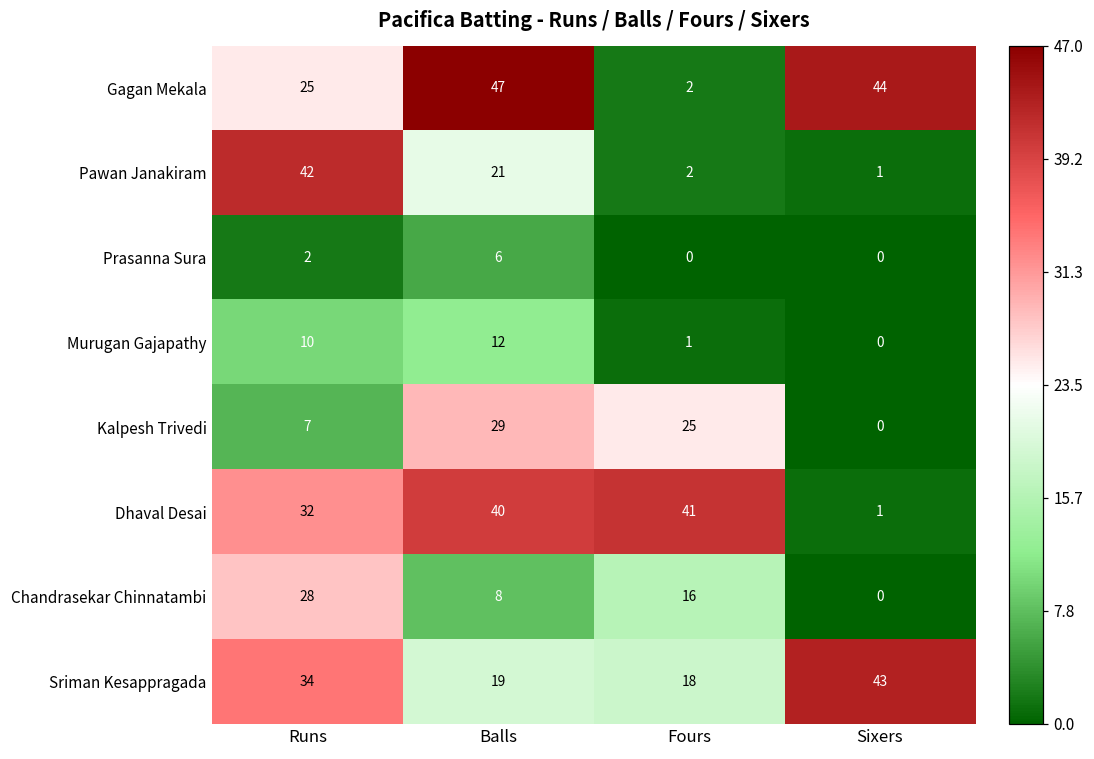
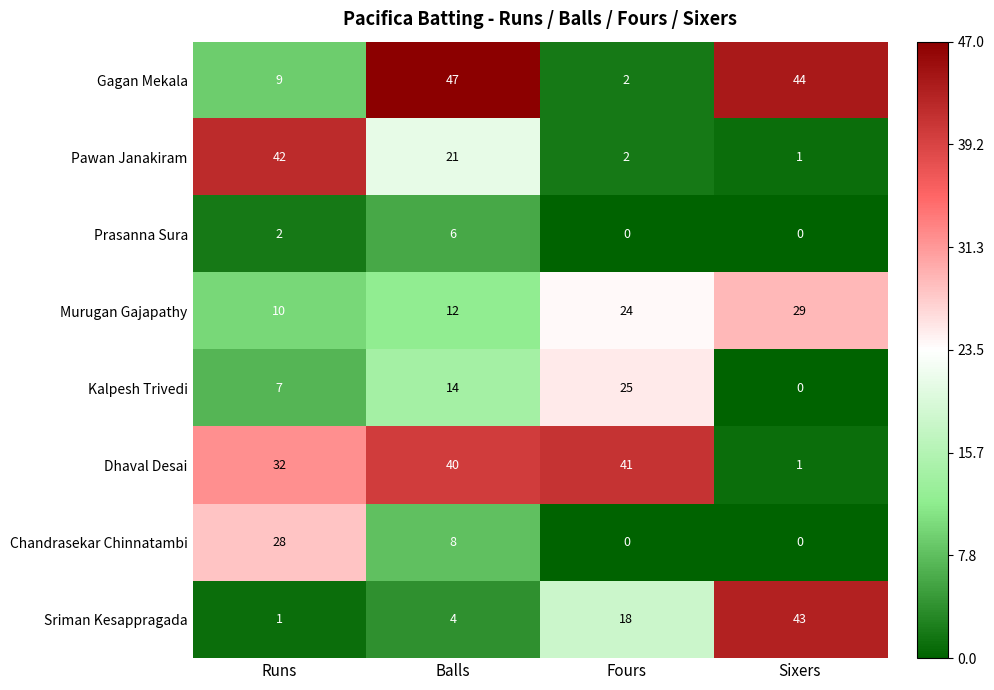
  {
    "Gagan Mekala": {
-     "Runs": 25,
+     "Runs": 9,
      "Balls": 47,
      "Fours": 2,
      "Sixers": 44
    },
    "Pawan Janakiram": {
      "Runs": 42,
      "Balls": 21,
      "Fours": 2,
      "Sixers": 1
    },
    "Prasanna Sura": {
      "Runs": 2,
      "Balls": 6,
      "Fours": 0,
      "Sixers": 0
    },
    "Murugan Gajapathy": {
      "Runs": 10,
      "Balls": 12,
-     "Fours": 1,
-     "Sixers": 0
+     "Fours": 24,
+     "Sixers": 29
    },
    "Kalpesh Trivedi": {
      "Runs": 7,
-     "Balls": 29,
+     "Balls": 14,
      "Fours": 25,
      "Sixers": 0
    },
    "Dhaval Desai": {
      "Runs": 32,
      "Balls": 40,
      "Fours": 41,
      "Sixers": 1
    },
    "Chandrasekar Chinnatambi": {
      "Runs": 28,
      "Balls": 8,
-     "Fours": 16,
+     "Fours": 0,
      "Sixers": 0
    },
    "Sriman Kesappragada": {
-     "Runs": 34,
-     "Balls": 19,
+     "Runs": 1,
+     "Balls": 4,
      "Fours": 18,
      "Sixers": 43
    }
  }
